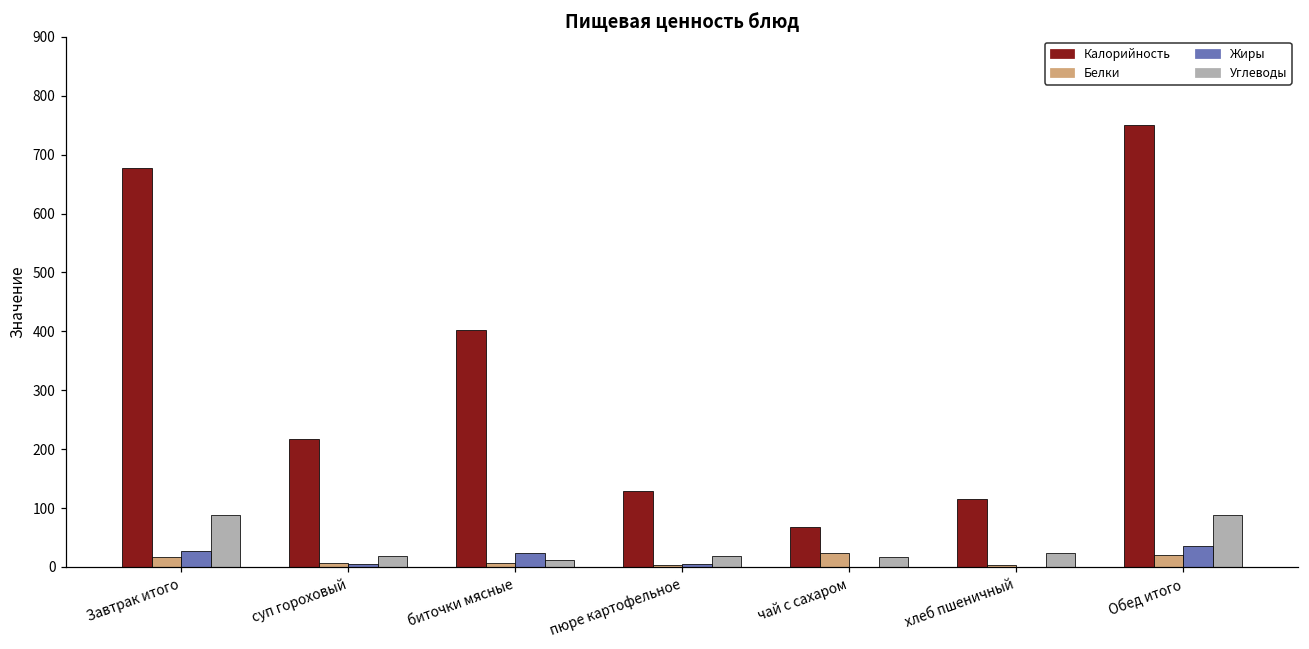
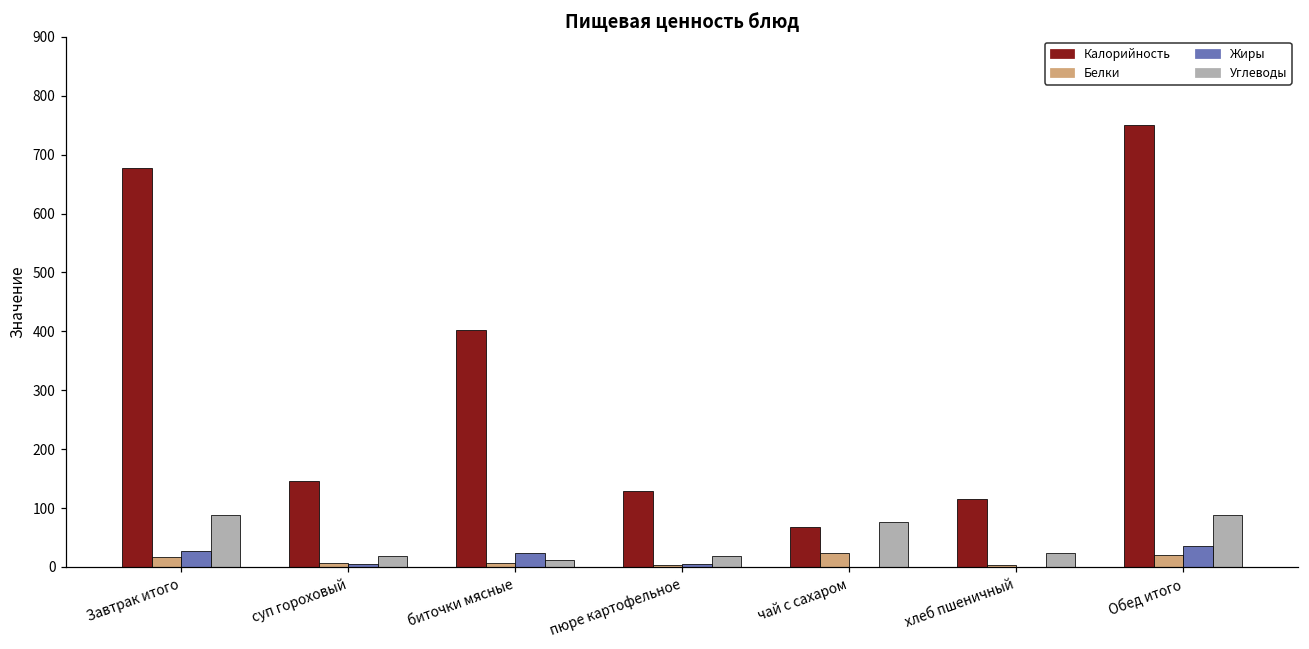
  {
    "Калорийность": {
      "Завтрак итого": 680,
-     "суп гороховый": 220,
+     "суп гороховый": 150,
      "биточки мясные": 400,
      "пюре картофельное": 130,
      "чай с сахаром": 70,
      "хлеб пшеничный": 110,
      "Обед итого": 750
    },
    "Белки": {
      "Завтрак итого": 20,
      "суп гороховый": 10,
      "биточки мясные": 10,
      "чай с сахаром": 20,
      "Обед итого": 20
    },
    "Жиры": {
      "Завтрак итого": 30,
      "суп гороховый": 10,
      "биточки мясные": 20,
      "Обед итого": 40
    },
    "Углеводы": {
      "Завтрак итого": 90,
      "суп гороховый": 20,
      "биточки мясные": 10,
      "пюре картофельное": 20,
-     "чай с сахаром": 20,
+     "чай с сахаром": 80,
      "хлеб пшеничный": 20,
      "Обед итого": 90
    }
  }
